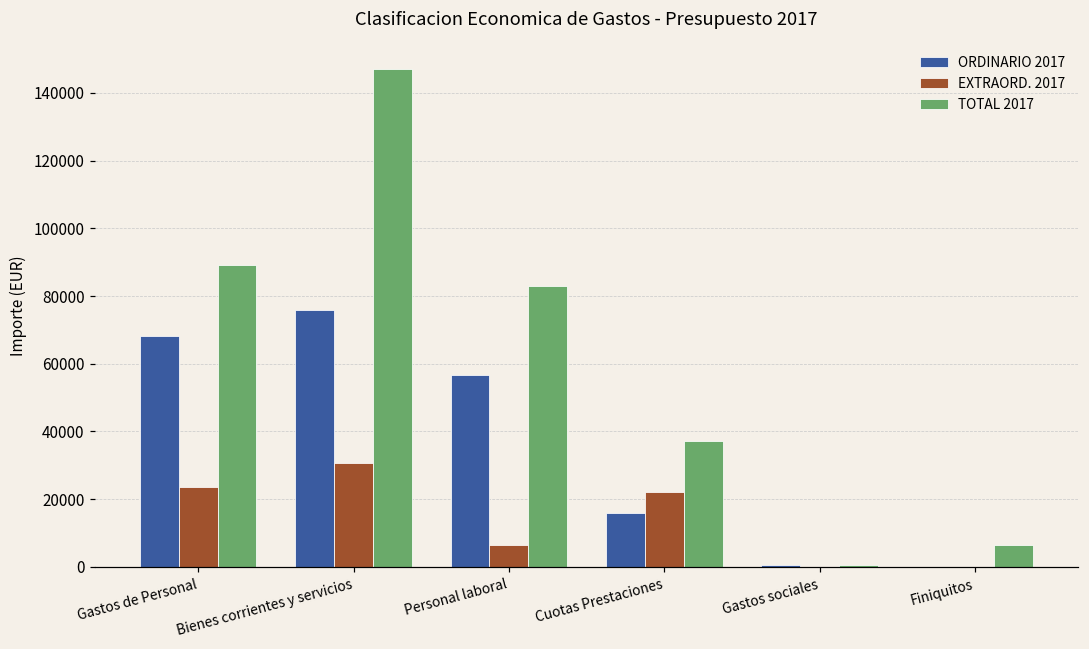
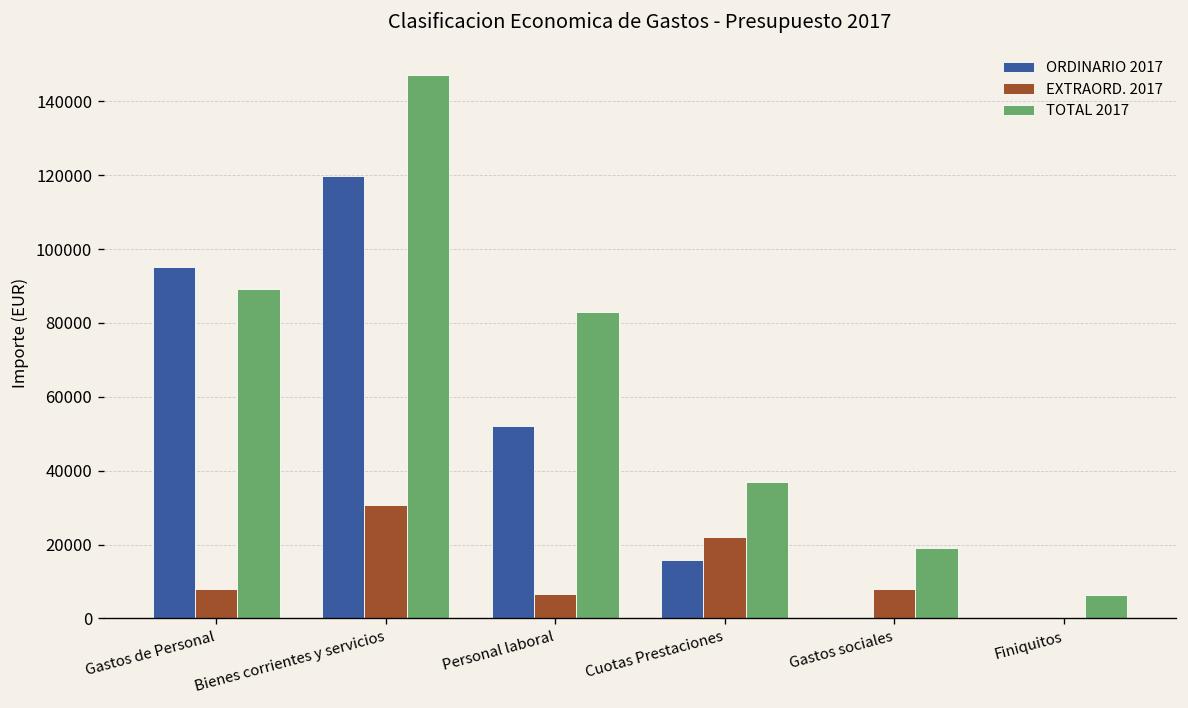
  {
    "ORDINARIO 2017": {
-     "Gastos de Personal": 68000,
-     "Bienes corrientes y servicios": 76000,
-     "Personal laboral": 57000,
+     "Gastos de Personal": 95000,
+     "Bienes corrientes y servicios": 120000,
+     "Personal laboral": 52000,
      "Cuotas Prestaciones": 16000,
      "Finiquitos": 0
    },
    "EXTRAORD. 2017": {
-     "Gastos de Personal": 24000,
+     "Gastos de Personal": 8000,
      "Bienes corrientes y servicios": 31000,
      "Personal laboral": 7000,
      "Cuotas Prestaciones": 22000,
-     "Gastos sociales": 0,
+     "Gastos sociales": 8000,
      "Finiquitos": 0
    },
    "TOTAL 2017": {
      "Gastos de Personal": 89000,
      "Bienes corrientes y servicios": 147000,
      "Personal laboral": 83000,
      "Cuotas Prestaciones": 37000,
-     "Gastos sociales": 0,
+     "Gastos sociales": 19000,
      "Finiquitos": 6000
    }
  }
